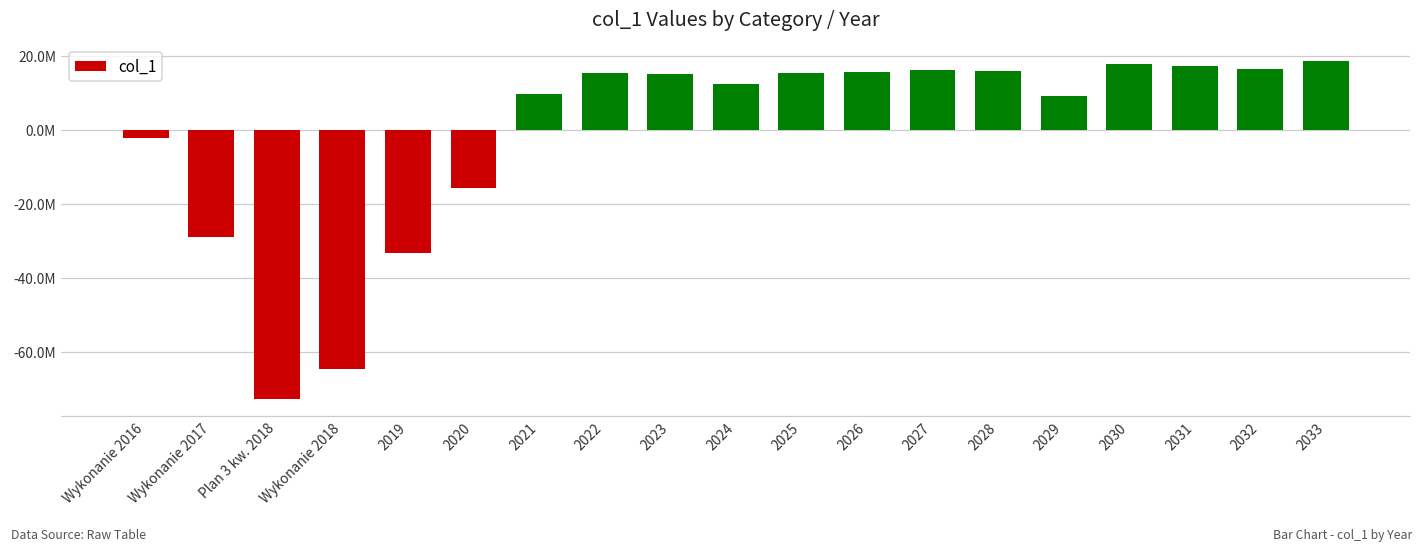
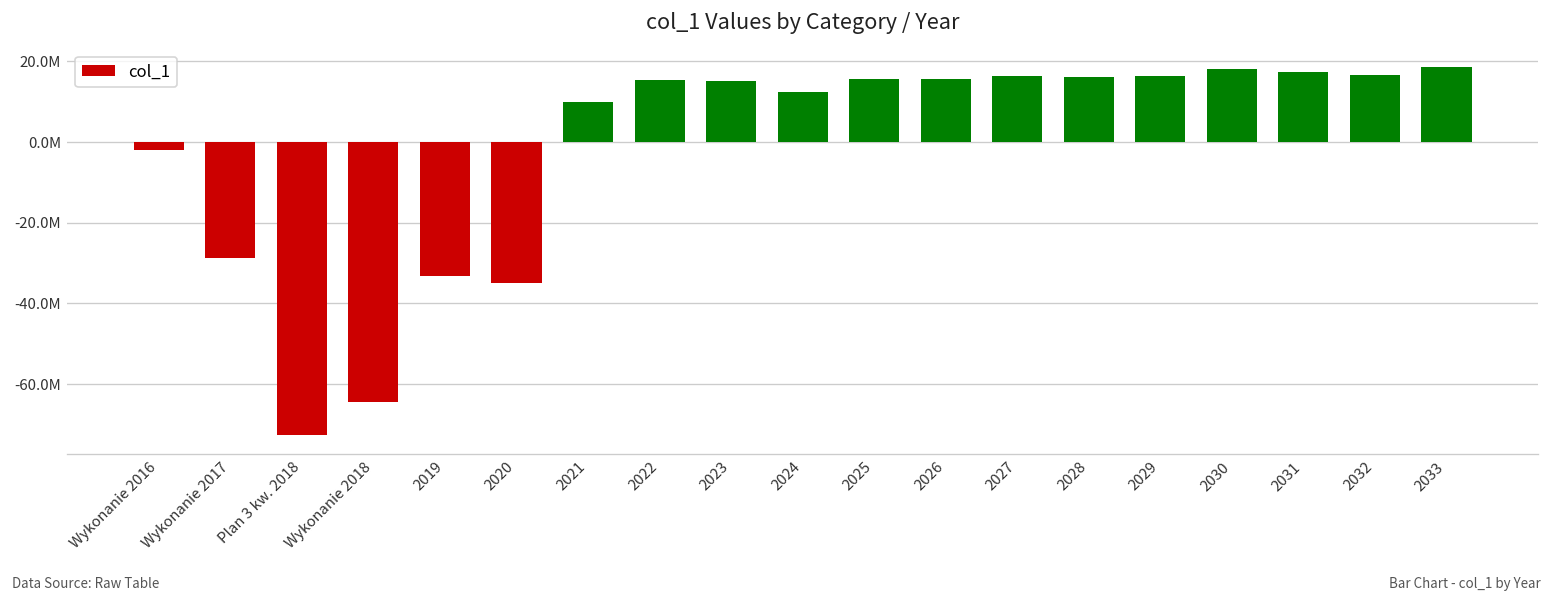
  {
    "Wykonanie 2016": -2000000,
    "Wykonanie 2017": -29000000,
    "Plan 3 kw. 2018": -73000000,
    "Wykonanie 2018": -64000000,
    "2019": -33000000,
-   "2020": -16000000,
+   "2020": -35000000,
    "2021": 10000000,
    "2022": 15000000,
    "2023": 15000000,
    "2024": 12000000,
    "2025": 16000000,
    "2026": 16000000,
    "2027": 16000000,
    "2028": 16000000,
-   "2029": 9000000,
+   "2029": 16000000,
    "2030": 18000000,
    "2031": 17000000,
    "2032": 16000000,
    "2033": 18000000
  }
